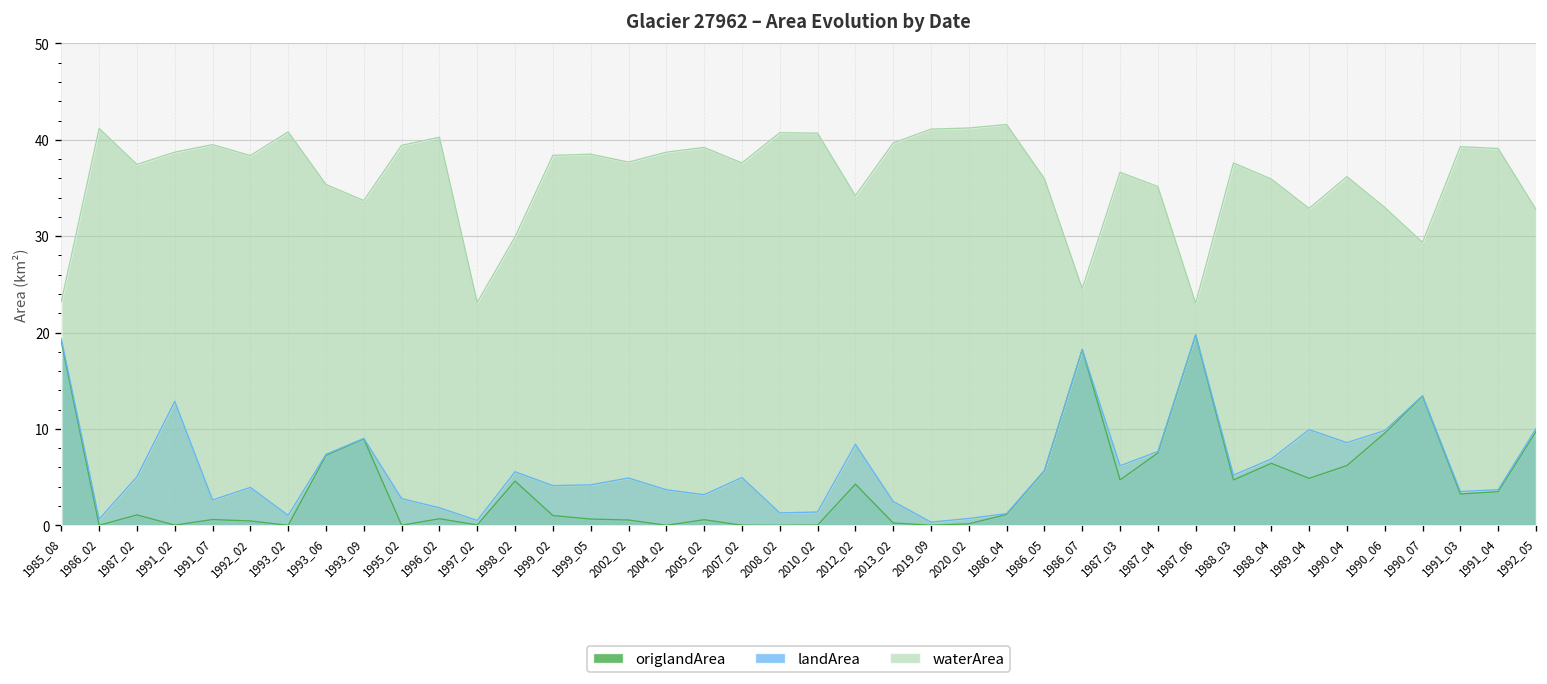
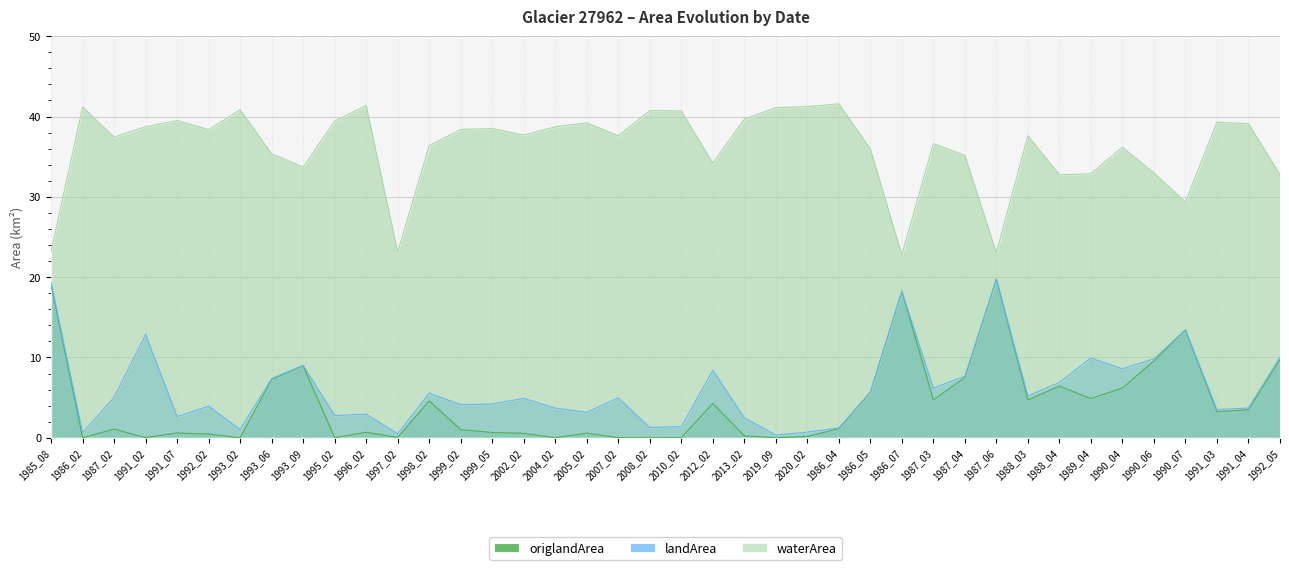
  {
    "origlandArea": {
      "1986_02": 0,
      "1987_02": 1,
      "1991_02": 0,
      "1991_07": 1,
      "1992_02": 0,
      "1993_02": 0,
      "1995_02": 0,
      "1996_02": 1,
      "1997_02": 0,
      "1998_02": 5,
      "1999_02": 1,
      "1999_05": 1,
      "2002_02": 1,
      "2004_02": 0,
      "2005_02": 1,
      "2007_02": 0,
      "2008_02": 0,
      "2010_02": 0,
      "2012_02": 4,
      "2013_02": 0,
      "2020_02": 0,
      "1987_03": 5,
      "1988_03": 5,
      "1988_04": 6,
      "1989_04": 5,
      "1990_04": 6
    },
    "landArea": {
      "1986_02": 1,
      "1987_02": 5,
      "1991_02": 13,
      "1991_07": 3,
      "1992_02": 4,
      "1993_02": 1,
      "1995_02": 3,
-     "1996_02": 2,
+     "1996_02": 3,
      "1997_02": 1,
      "1998_02": 6,
      "1999_02": 4,
      "1999_05": 4,
      "2002_02": 5,
      "2004_02": 4,
      "2005_02": 3,
      "2007_02": 5,
      "2008_02": 1,
      "2010_02": 1,
      "2012_02": 8,
      "2013_02": 2,
      "2020_02": 1,
      "1987_03": 6,
      "1988_03": 5,
      "1988_04": 7,
      "1989_04": 10,
      "1990_04": 9
    },
    "waterArea": {
      "1985_08": 23,
      "1986_02": 41,
      "1987_02": 37,
      "1991_02": 39,
      "1991_07": 40,
      "1992_02": 38,
      "1993_02": 41,
      "1993_06": 35,
      "1993_09": 34,
      "1995_02": 39,
-     "1996_02": 40,
+     "1996_02": 41,
      "1997_02": 23,
-     "1998_02": 30,
+     "1998_02": 36,
      "1999_02": 38,
      "1999_05": 39,
      "2002_02": 38,
      "2004_02": 39,
      "2005_02": 39,
      "2007_02": 38,
      "2008_02": 41,
      "2010_02": 41,
      "2012_02": 34,
      "2013_02": 40,
      "2019_09": 41,
      "2020_02": 41,
      "1986_04": 42,
      "1986_05": 36,
-     "1986_07": 25,
+     "1986_07": 23,
      "1987_03": 37,
      "1987_04": 35,
      "1987_06": 23,
      "1988_03": 38,
-     "1988_04": 36,
+     "1988_04": 33,
      "1989_04": 33,
      "1990_04": 36,
      "1990_06": 33,
      "1990_07": 29,
      "1991_03": 39,
      "1991_04": 39,
      "1992_05": 33
    }
  }
